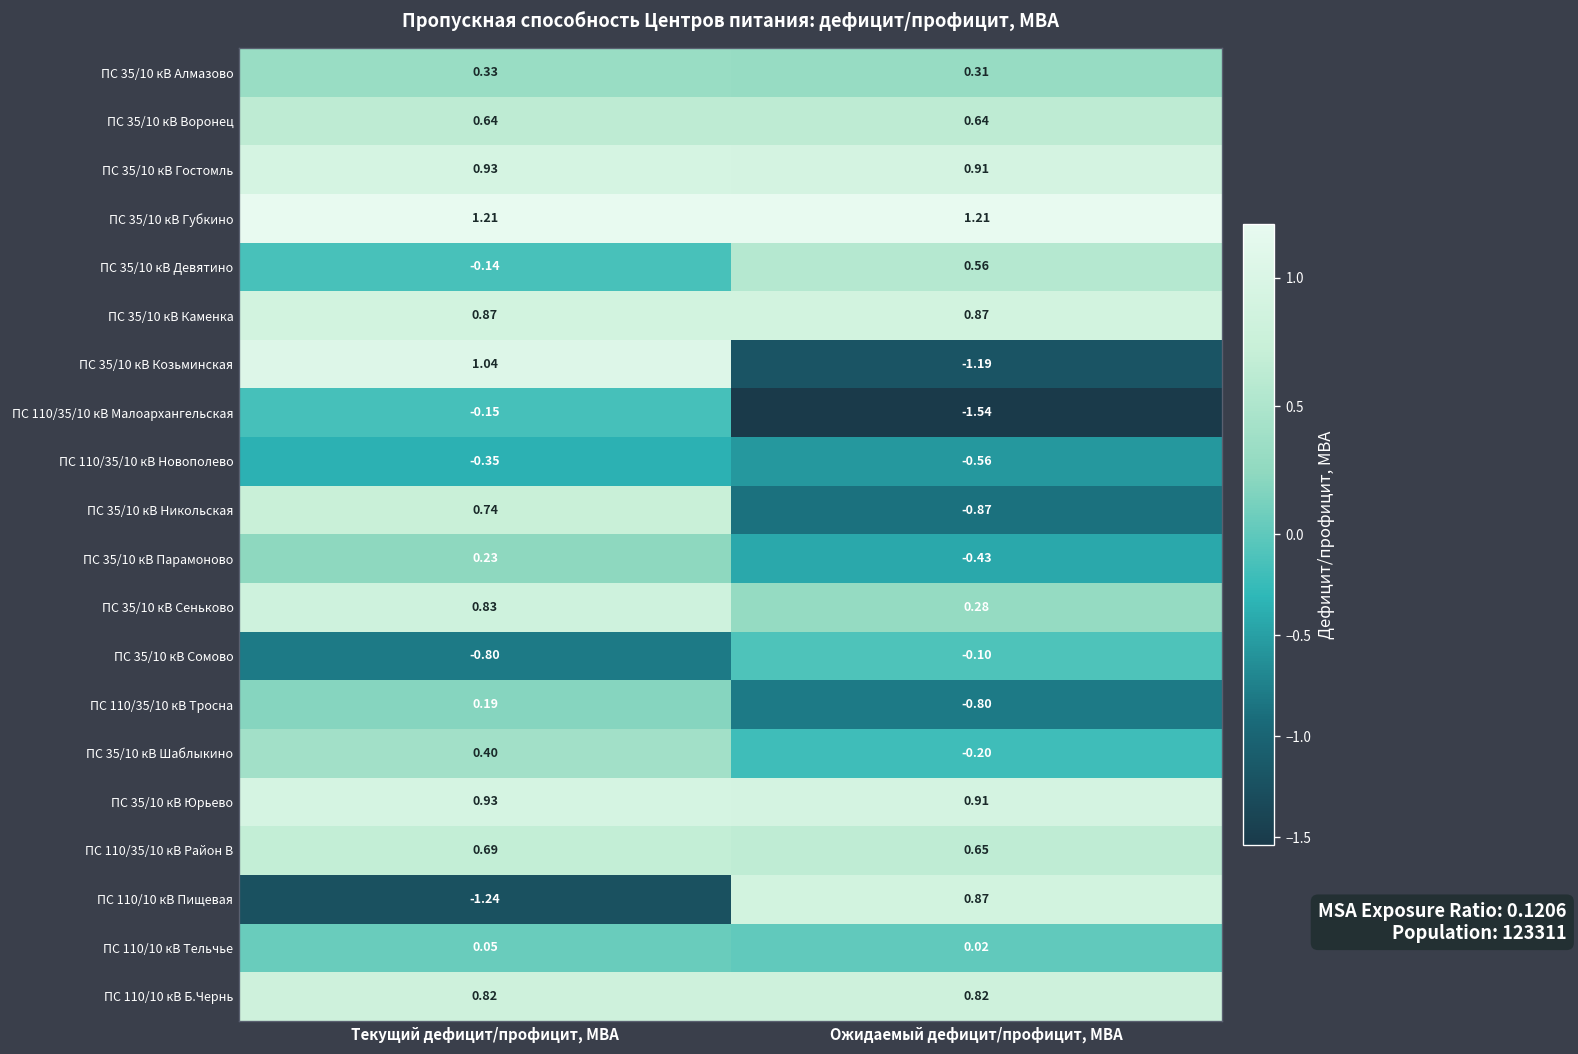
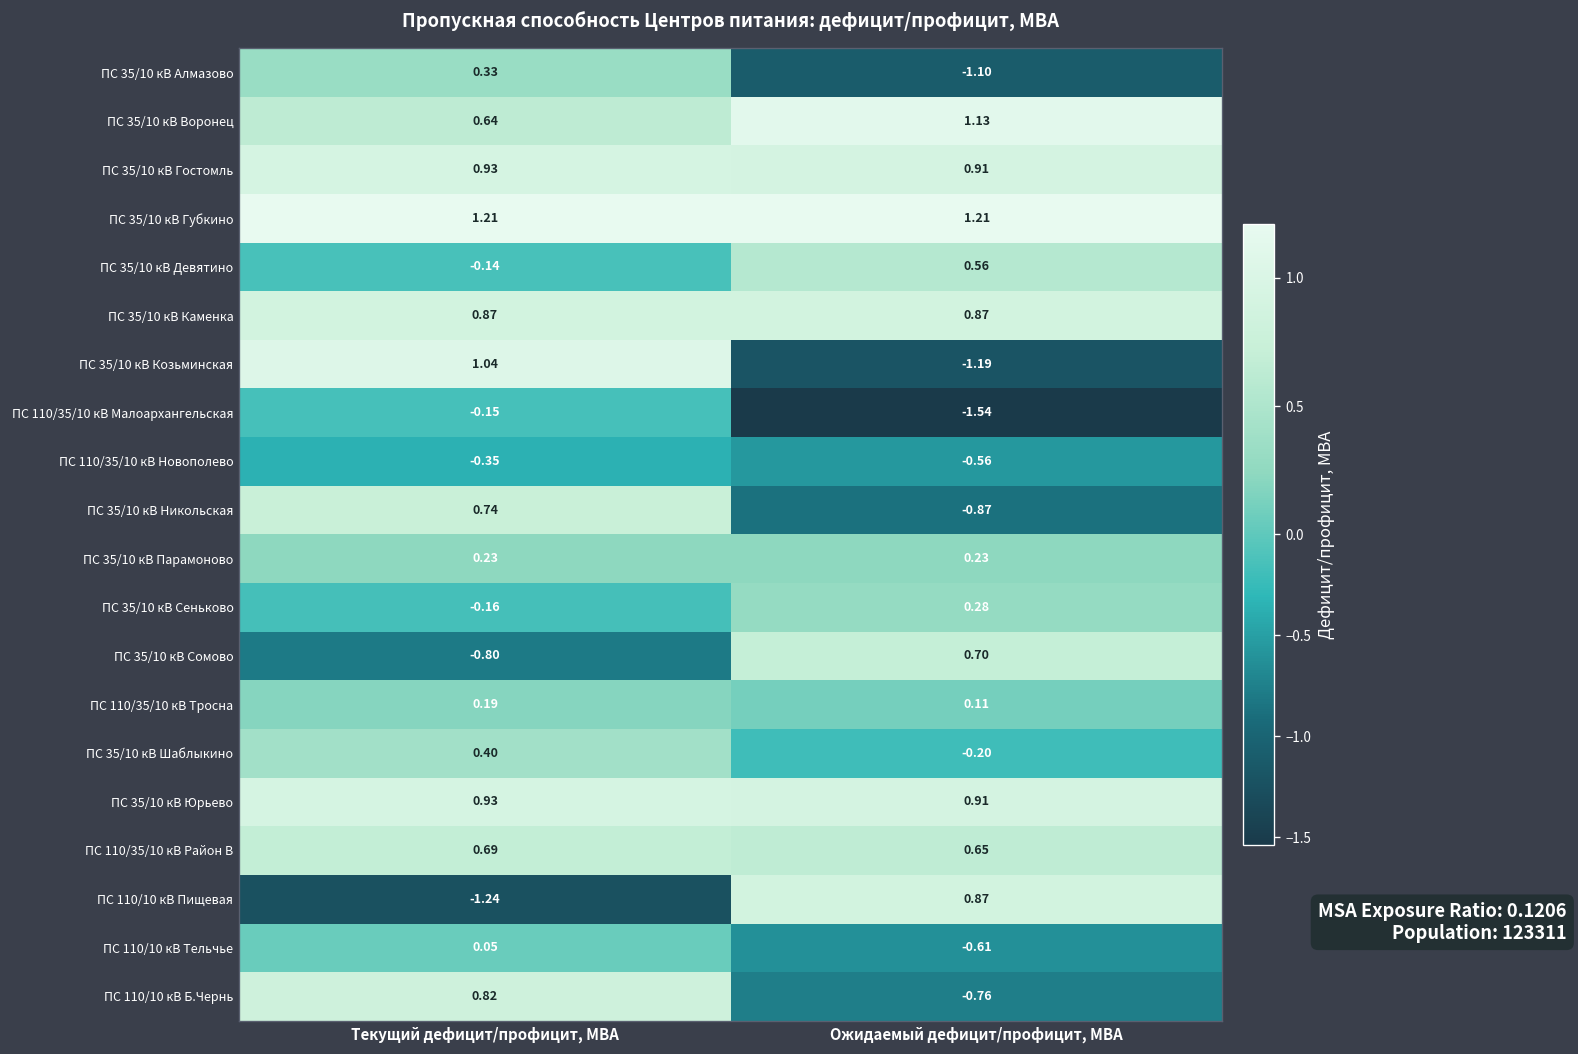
  {
    "ПС 35/10 кВ Алмазово": {
      "Текущий дефицит/профицит, МВА": 0.33,
-     "Ожидаемый дефицит/профицит, МВА": 0.31
+     "Ожидаемый дефицит/профицит, МВА": -1.10
    },
    "ПС 35/10 кВ Воронец": {
      "Текущий дефицит/профицит, МВА": 0.64,
-     "Ожидаемый дефицит/профицит, МВА": 0.64
+     "Ожидаемый дефицит/профицит, МВА": 1.13
    },
    "ПС 35/10 кВ Гостомль": {
      "Текущий дефицит/профицит, МВА": 0.93,
      "Ожидаемый дефицит/профицит, МВА": 0.91
    },
    "ПС 35/10 кВ Губкино": {
      "Текущий дефицит/профицит, МВА": 1.21,
      "Ожидаемый дефицит/профицит, МВА": 1.21
    },
    "ПС 35/10 кВ Девятино": {
      "Текущий дефицит/профицит, МВА": -0.14,
      "Ожидаемый дефицит/профицит, МВА": 0.56
    },
    "ПС 35/10 кВ Каменка": {
      "Текущий дефицит/профицит, МВА": 0.87,
      "Ожидаемый дефицит/профицит, МВА": 0.87
    },
    "ПС 35/10 кВ Козьминская": {
      "Текущий дефицит/профицит, МВА": 1.04,
      "Ожидаемый дефицит/профицит, МВА": -1.19
    },
    "ПС 110/35/10 кВ Малоархангельская": {
      "Текущий дефицит/профицит, МВА": -0.15,
      "Ожидаемый дефицит/профицит, МВА": -1.54
    },
    "ПС 110/35/10 кВ Новополево": {
      "Текущий дефицит/профицит, МВА": -0.35,
      "Ожидаемый дефицит/профицит, МВА": -0.56
    },
    "ПС 35/10 кВ Никольская": {
      "Текущий дефицит/профицит, МВА": 0.74,
      "Ожидаемый дефицит/профицит, МВА": -0.87
    },
    "ПС 35/10 кВ Парамоново": {
      "Текущий дефицит/профицит, МВА": 0.23,
-     "Ожидаемый дефицит/профицит, МВА": -0.43
+     "Ожидаемый дефицит/профицит, МВА": 0.23
    },
    "ПС 35/10 кВ Сеньково": {
-     "Текущий дефицит/профицит, МВА": 0.83,
+     "Текущий дефицит/профицит, МВА": -0.16,
      "Ожидаемый дефицит/профицит, МВА": 0.28
    },
    "ПС 35/10 кВ Сомово": {
      "Текущий дефицит/профицит, МВА": -0.80,
-     "Ожидаемый дефицит/профицит, МВА": -0.10
+     "Ожидаемый дефицит/профицит, МВА": 0.70
    },
    "ПС 110/35/10 кВ Тросна": {
      "Текущий дефицит/профицит, МВА": 0.19,
-     "Ожидаемый дефицит/профицит, МВА": -0.80
+     "Ожидаемый дефицит/профицит, МВА": 0.11
    },
    "ПС 35/10 кВ Шаблыкино": {
      "Текущий дефицит/профицит, МВА": 0.40,
      "Ожидаемый дефицит/профицит, МВА": -0.20
    },
    "ПС 35/10 кВ Юрьево": {
      "Текущий дефицит/профицит, МВА": 0.93,
      "Ожидаемый дефицит/профицит, МВА": 0.91
    },
    "ПС 110/35/10 кВ Район В": {
      "Текущий дефицит/профицит, МВА": 0.69,
      "Ожидаемый дефицит/профицит, МВА": 0.65
    },
    "ПС 110/10 кВ Пищевая": {
      "Текущий дефицит/профицит, МВА": -1.24,
      "Ожидаемый дефицит/профицит, МВА": 0.87
    },
    "ПС 110/10 кВ Тельчье": {
      "Текущий дефицит/профицит, МВА": 0.05,
-     "Ожидаемый дефицит/профицит, МВА": 0.02
+     "Ожидаемый дефицит/профицит, МВА": -0.61
    },
    "ПС 110/10 кВ Б.Чернь": {
      "Текущий дефицит/профицит, МВА": 0.82,
-     "Ожидаемый дефицит/профицит, МВА": 0.82
+     "Ожидаемый дефицит/профицит, МВА": -0.76
    }
  }
